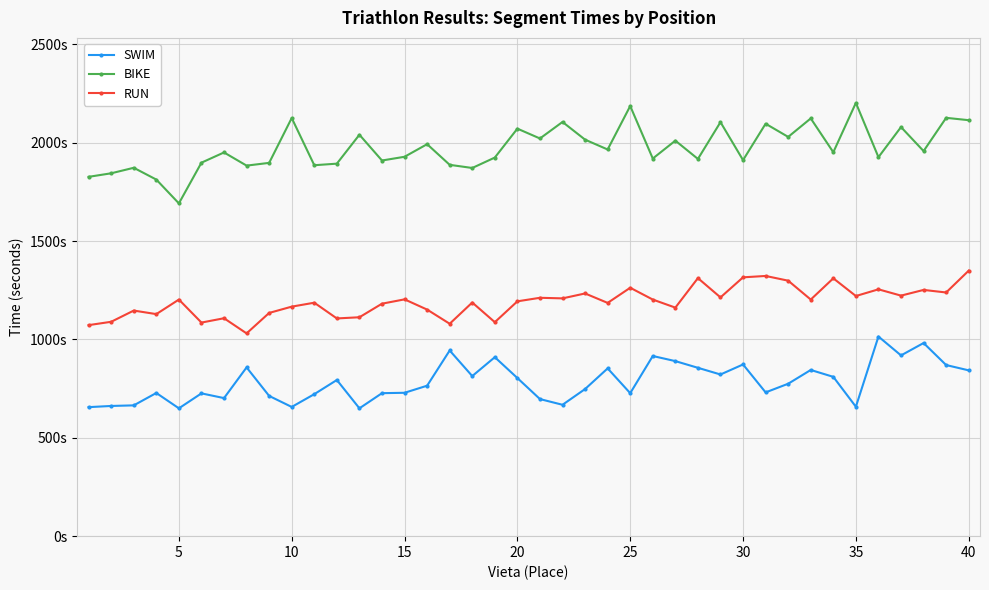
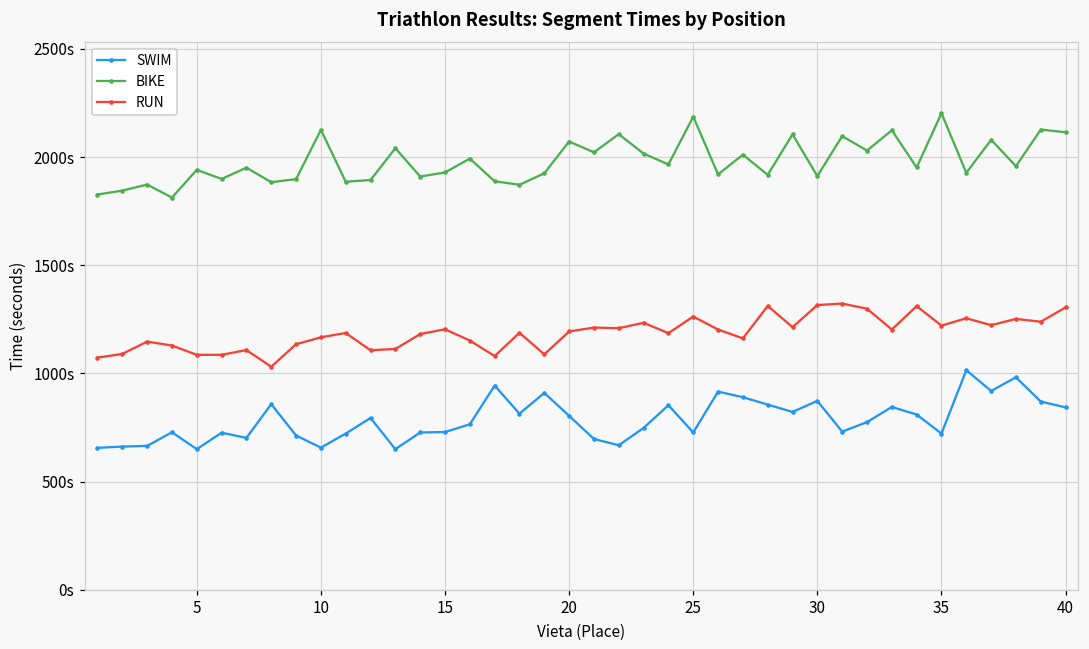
  {
    "SWIM": {
      "5": "650s",
      "10": "660s",
      "15": "730s",
      "20": "800s",
      "25": "730s",
      "30": "870s",
-     "35": "660s",
+     "35": "720s",
      "40": "840s"
    },
    "BIKE": {
-     "5": "1690s",
+     "5": "1940s",
      "10": "2130s",
      "15": "1930s",
      "20": "2070s",
      "25": "2190s",
      "30": "1910s",
      "35": "2200s",
      "40": "2120s"
    },
    "RUN": {
-     "5": "1200s",
+     "5": "1090s",
      "10": "1170s",
      "15": "1200s",
      "20": "1190s",
      "25": "1260s",
      "30": "1320s",
      "35": "1220s",
-     "40": "1350s"
+     "40": "1310s"
    }
  }
